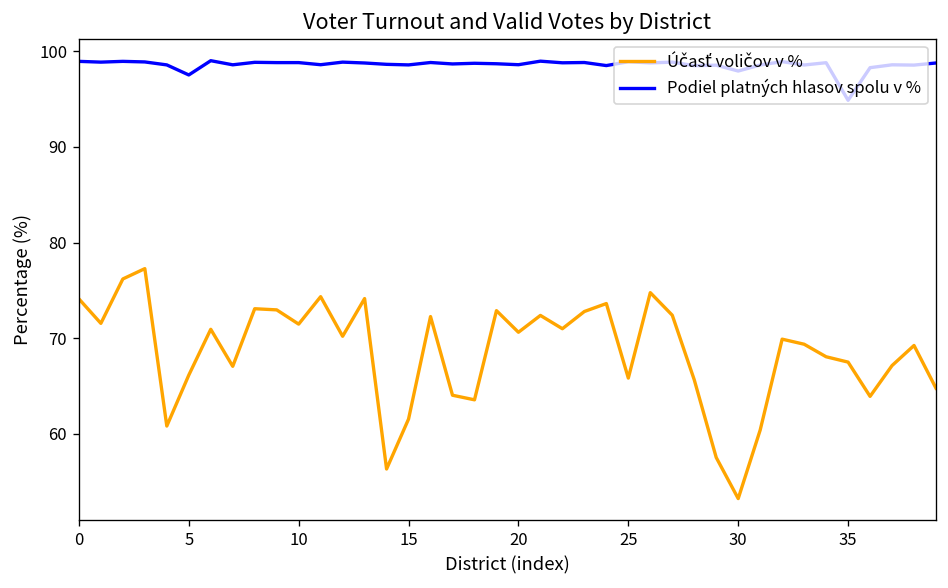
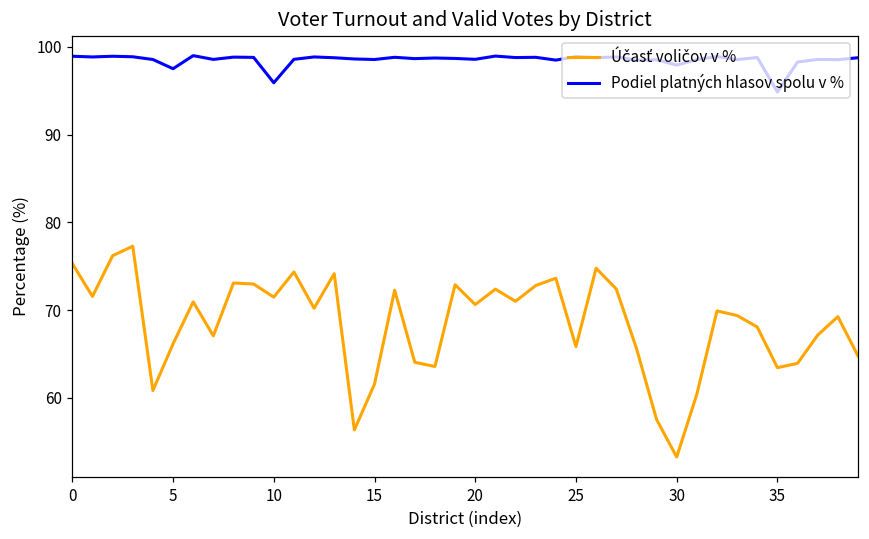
  {
    "Účasť voličov v %": {
-     "0": 74,
+     "0": 75,
      "5": 66,
      "10": 71,
      "15": 62,
      "20": 71,
      "25": 66,
      "30": 53,
-     "35": 68
+     "35": 63
    },
    "Podiel platných hlasov spolu v %": {
      "0": 99,
      "5": 98,
-     "10": 99,
+     "10": 96,
      "15": 99,
      "20": 99
    }
  }
